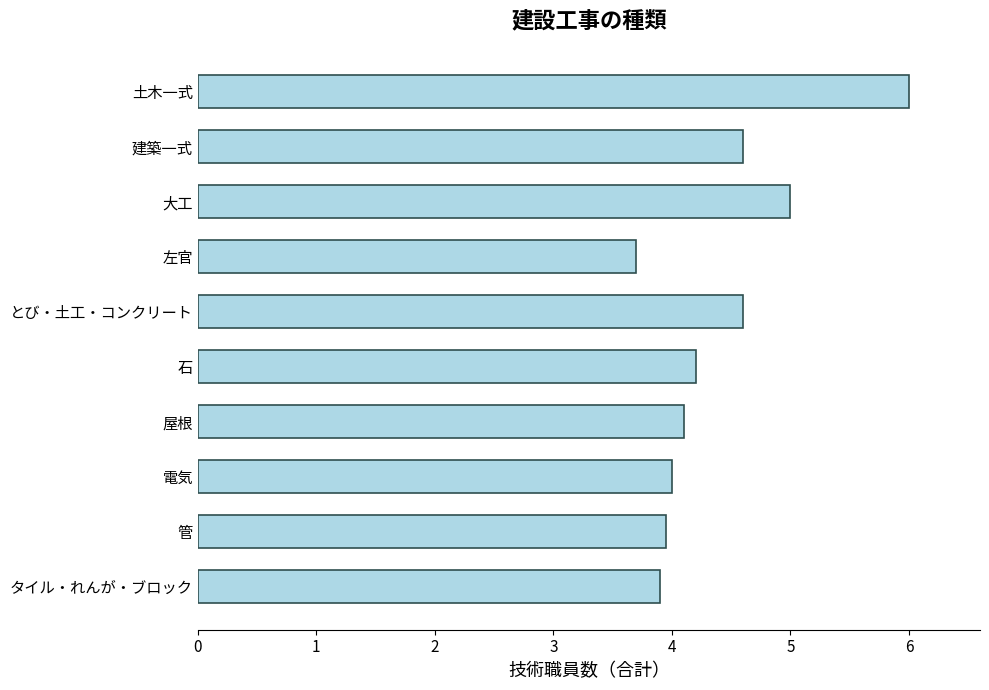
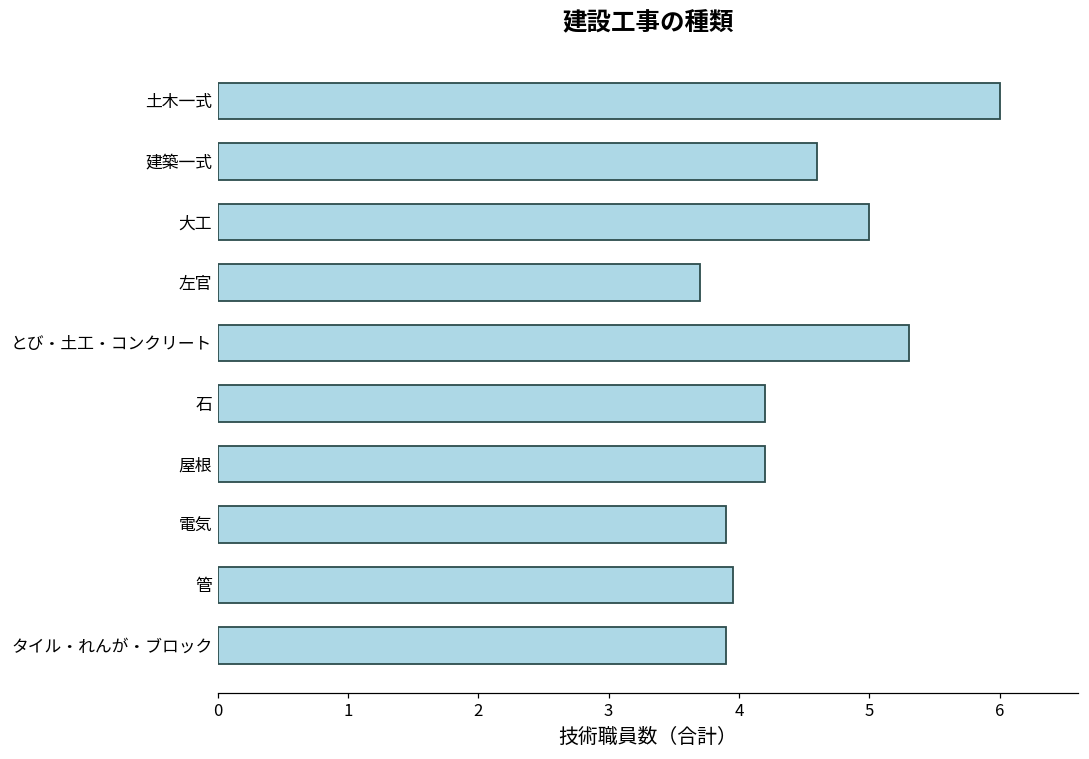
  {
    "土木一式": 6.0,
    "建築一式": 4.6,
    "大工": 5.0,
    "左官": 3.7,
-   "とび・土工・コンクリート": 4.6,
+   "とび・土工・コンクリート": 5.3,
    "石": 4.2,
-   "屋根": 4.1,
-   "電気": 4.0,
+   "屋根": 4.2,
+   "電気": 3.9,
    "管": 3.95,
    "タイル・れんが・ブロック": 3.9
  }
